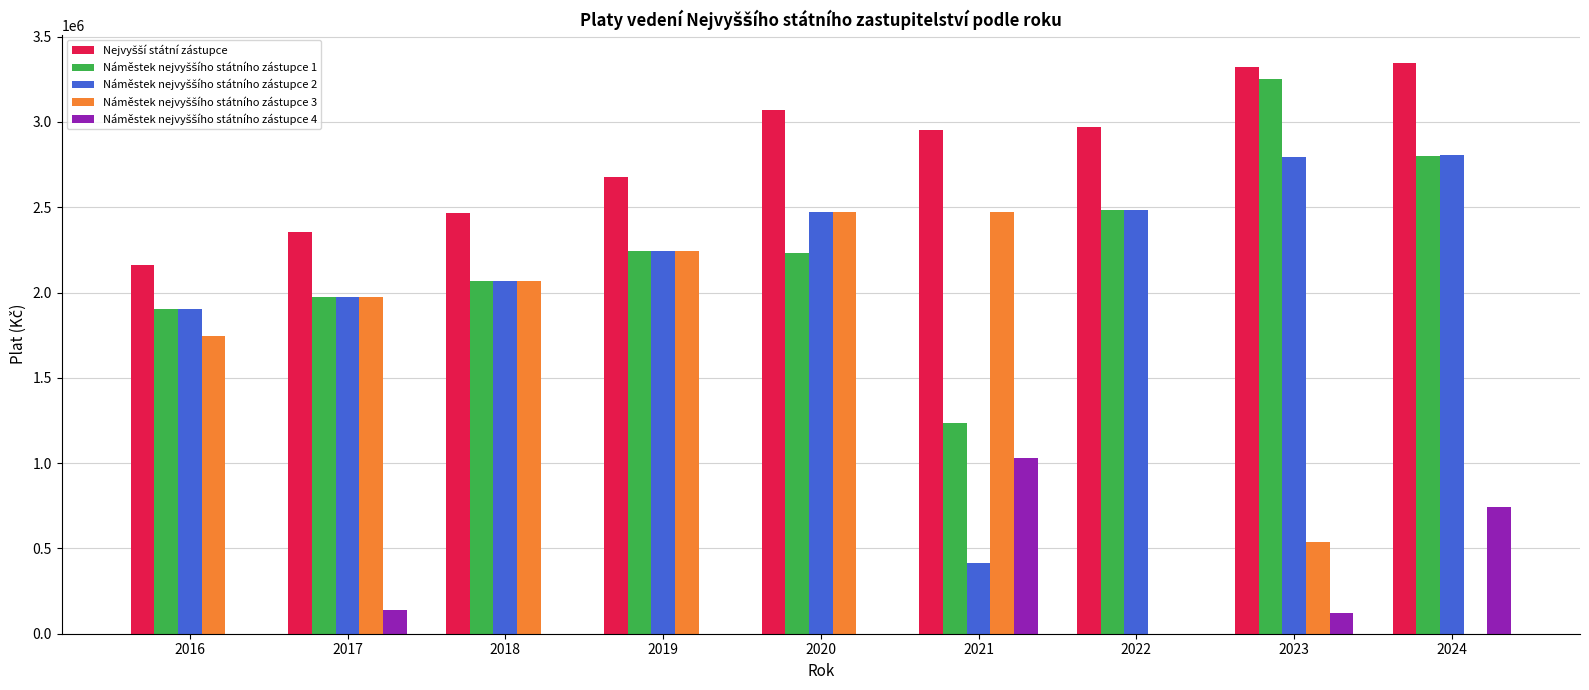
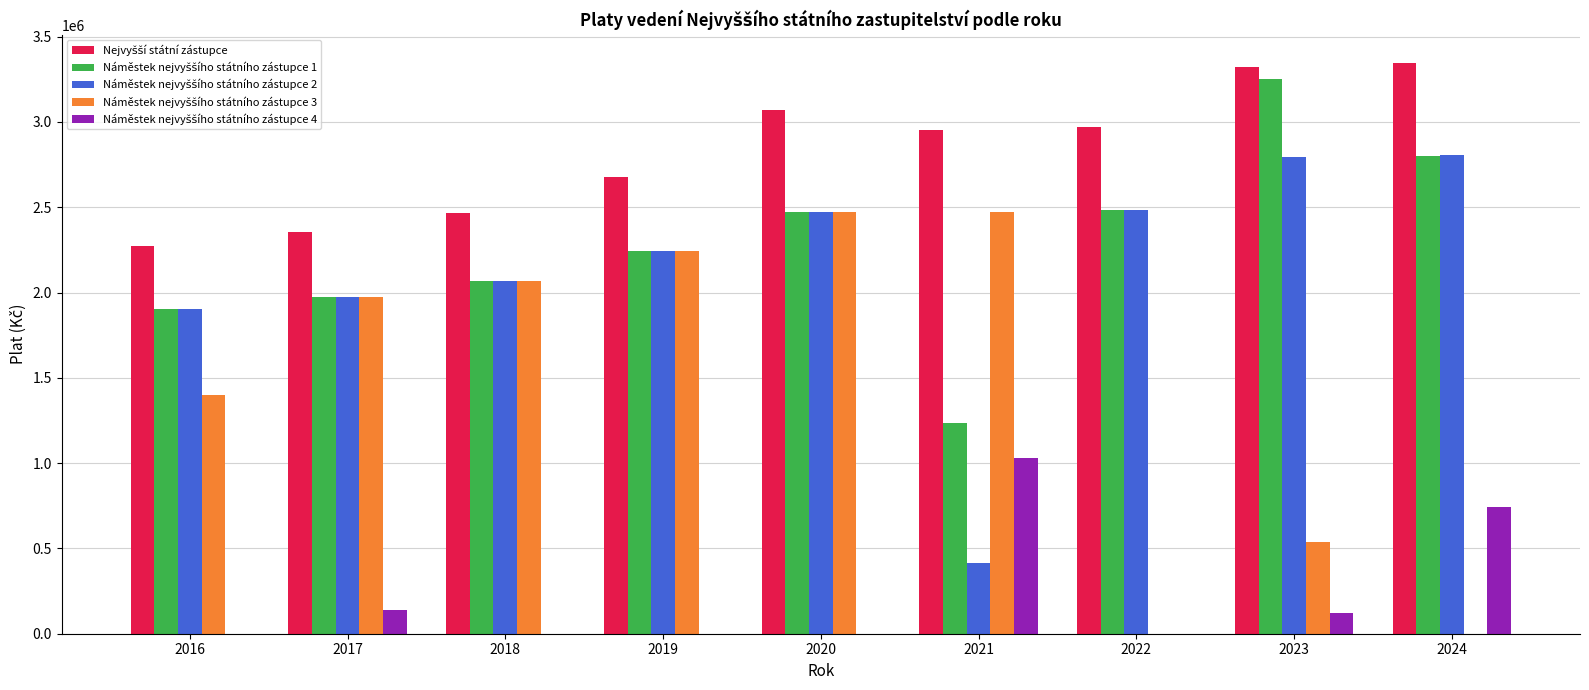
  {
    "Nejvyšší státní zástupce": {
-     "2016": 2160000,
+     "2016": 2270000,
      "2017": 2360000,
      "2018": 2470000,
      "2019": 2680000,
      "2020": 3070000,
      "2021": 2950000,
      "2022": 2970000,
      "2023": 3320000,
      "2024": 3340000
    },
    "Náměstek nejvyššího státního zástupce 1": {
      "2016": 1900000,
      "2017": 1970000,
      "2018": 2070000,
      "2019": 2240000,
-     "2020": 2230000,
+     "2020": 2470000,
      "2021": 1240000,
      "2022": 2490000,
      "2023": 3250000,
      "2024": 2800000
    },
    "Náměstek nejvyššího státního zástupce 2": {
      "2016": 1900000,
      "2017": 1970000,
      "2018": 2070000,
      "2019": 2240000,
      "2020": 2470000,
      "2021": 410000,
      "2022": 2490000,
      "2023": 2790000,
      "2024": 2810000
    },
    "Náměstek nejvyššího státního zástupce 3": {
-     "2016": 1750000,
+     "2016": 1400000,
      "2017": 1970000,
      "2018": 2070000,
      "2019": 2240000,
      "2020": 2470000,
      "2021": 2470000,
      "2022": 0,
      "2023": 540000,
      "2024": 0
    },
    "Náměstek nejvyššího státního zástupce 4": {
      "2016": 0,
      "2017": 140000,
      "2018": 0,
      "2019": 0,
      "2020": 0,
      "2021": 1030000,
      "2022": 0,
      "2023": 120000,
      "2024": 740000
    }
  }
